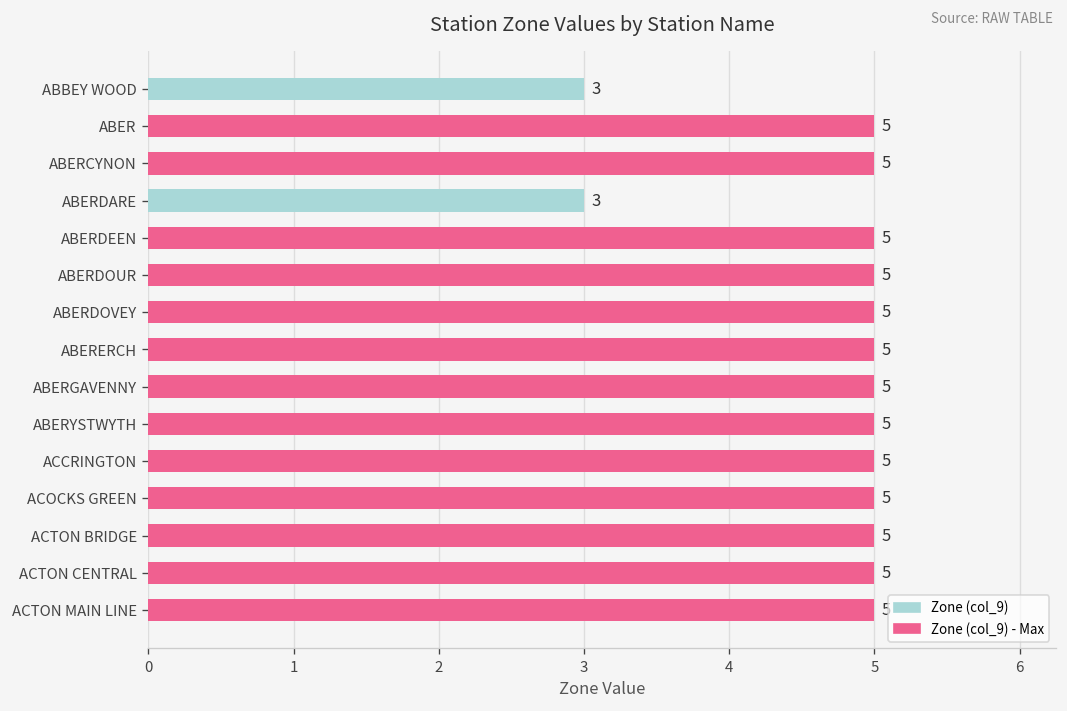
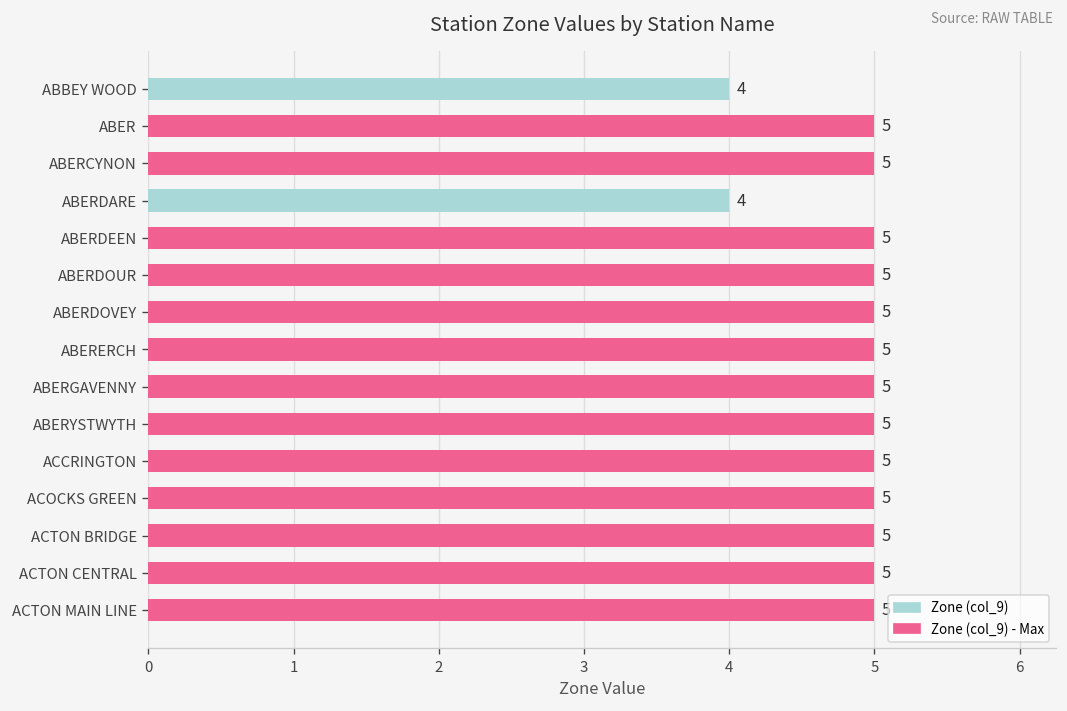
  {
-   "ABBEY WOOD": 3,
+   "ABBEY WOOD": 4,
    "ABER": 5,
    "ABERCYNON": 5,
-   "ABERDARE": 3,
+   "ABERDARE": 4,
    "ABERDEEN": 5,
    "ABERDOUR": 5,
    "ABERDOVEY": 5,
    "ABERERCH": 5,
    "ABERGAVENNY": 5,
    "ABERYSTWYTH": 5,
    "ACCRINGTON": 5,
    "ACOCKS GREEN": 5,
    "ACTON BRIDGE": 5,
    "ACTON CENTRAL": 5
  }
